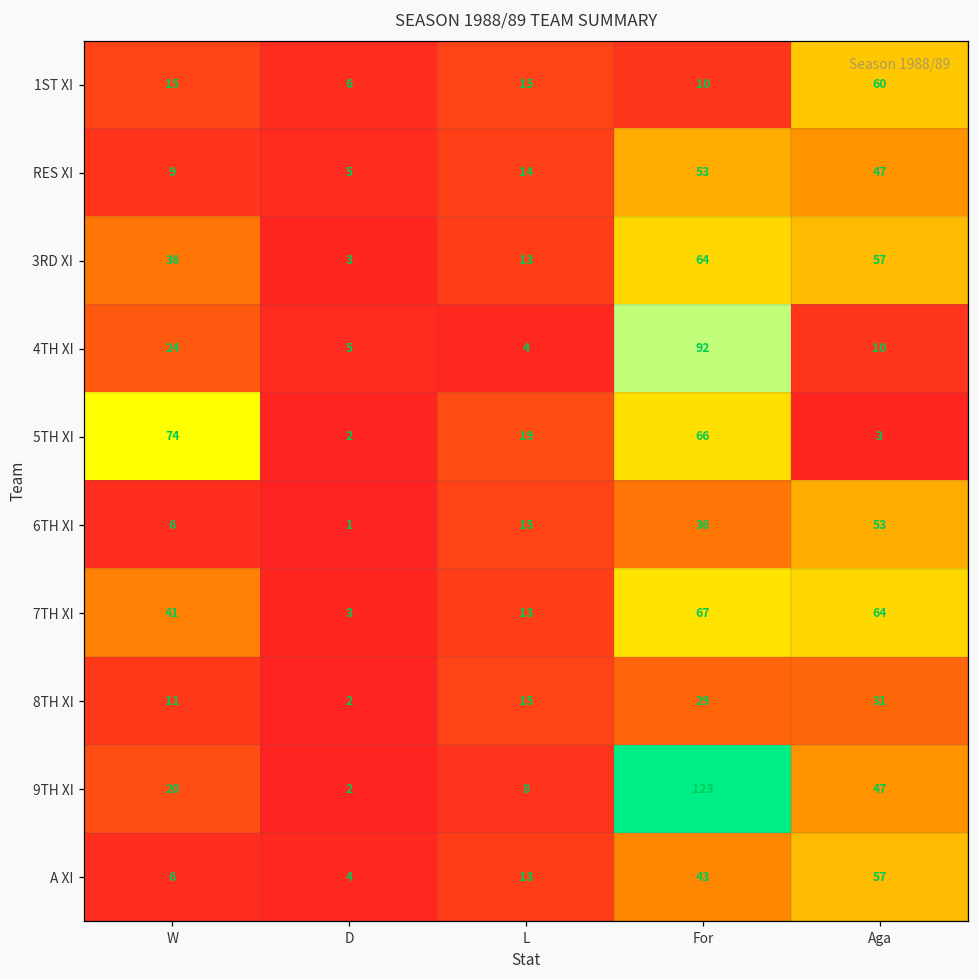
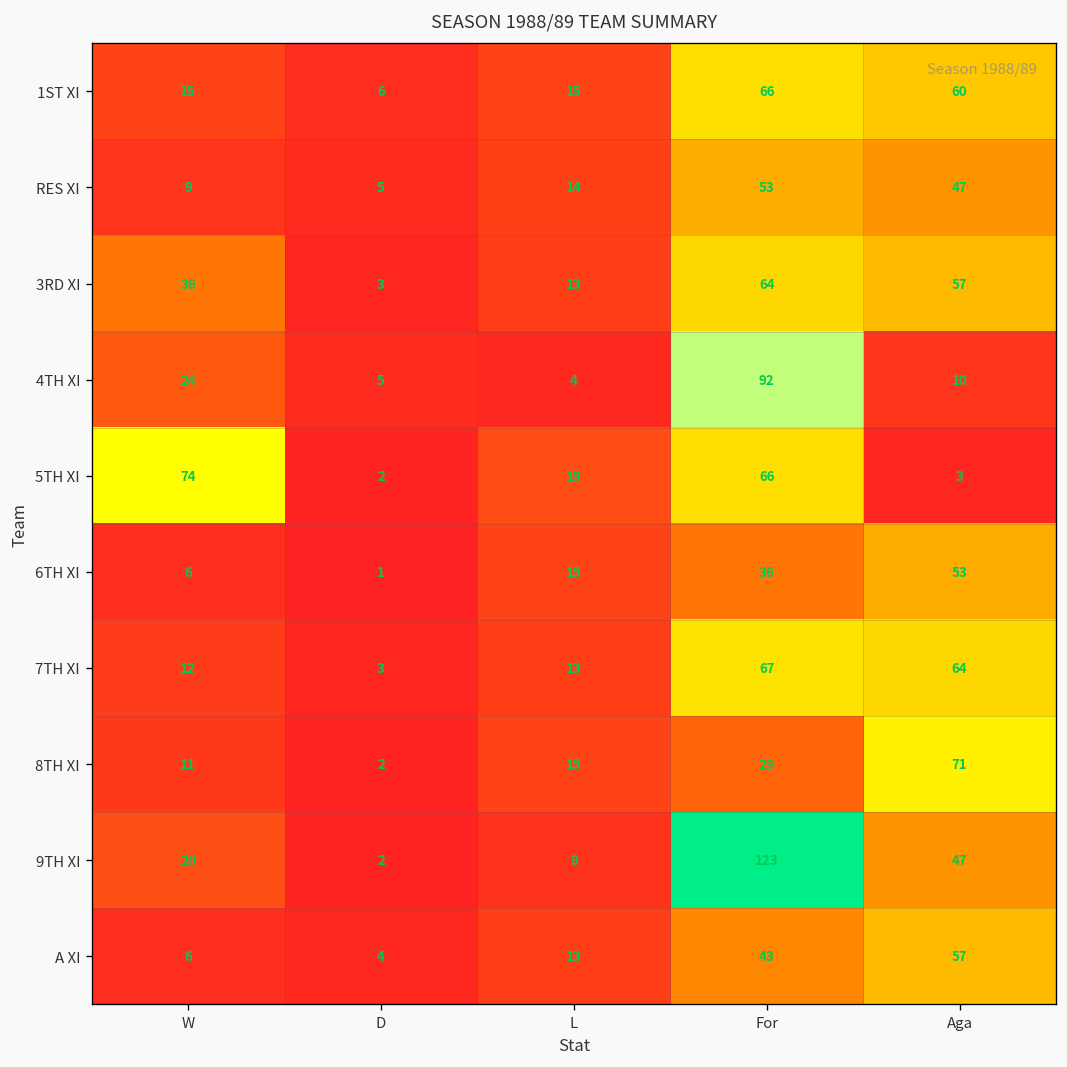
  {
    "1ST XI": {
      "W": 15,
      "D": 6,
      "L": 15,
-     "For": 10
+     "For": 66
    },
    "RES XI": {
      "W": 9,
      "D": 5,
      "L": 14,
      "For": 53,
      "Aga": 47
    },
    "3RD XI": {
      "W": 36,
      "D": 3,
      "L": 13,
      "For": 64,
      "Aga": 57
    },
    "4TH XI": {
      "W": 24,
      "D": 5,
      "L": 4,
      "For": 92,
      "Aga": 10
    },
    "5TH XI": {
      "W": 74,
      "D": 2,
      "L": 19,
      "For": 66,
      "Aga": 3
    },
    "6TH XI": {
      "W": 6,
      "D": 1,
      "L": 15,
      "For": 36,
      "Aga": 53
    },
    "7TH XI": {
-     "W": 41,
+     "W": 12,
      "D": 3,
      "L": 13,
      "For": 67,
      "Aga": 64
    },
    "8TH XI": {
      "W": 11,
      "D": 2,
      "L": 15,
      "For": 29,
-     "Aga": 31
+     "Aga": 71
    },
    "9TH XI": {
      "W": 20,
      "D": 2,
      "L": 8,
      "For": 123,
      "Aga": 47
    },
    "A XI": {
      "W": 6,
      "D": 4,
      "L": 13,
      "For": 43,
      "Aga": 57
    }
  }
